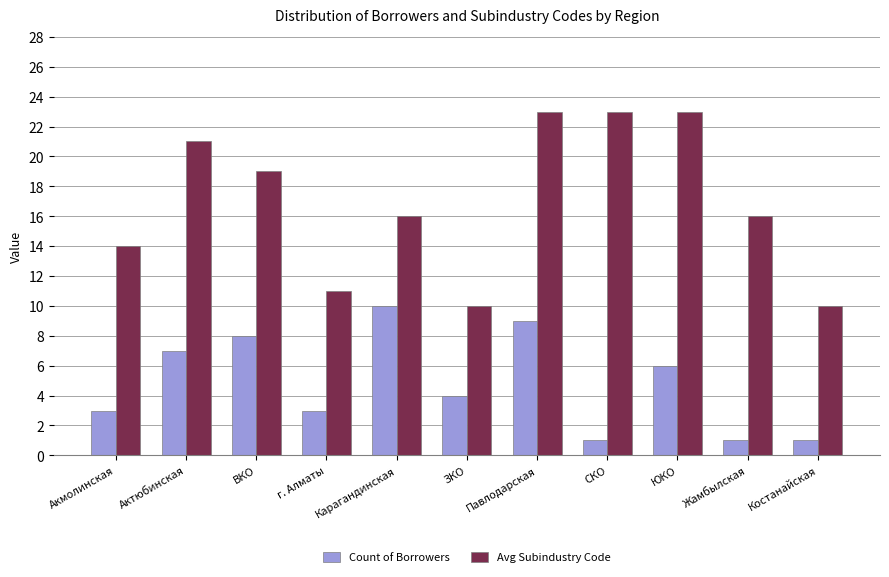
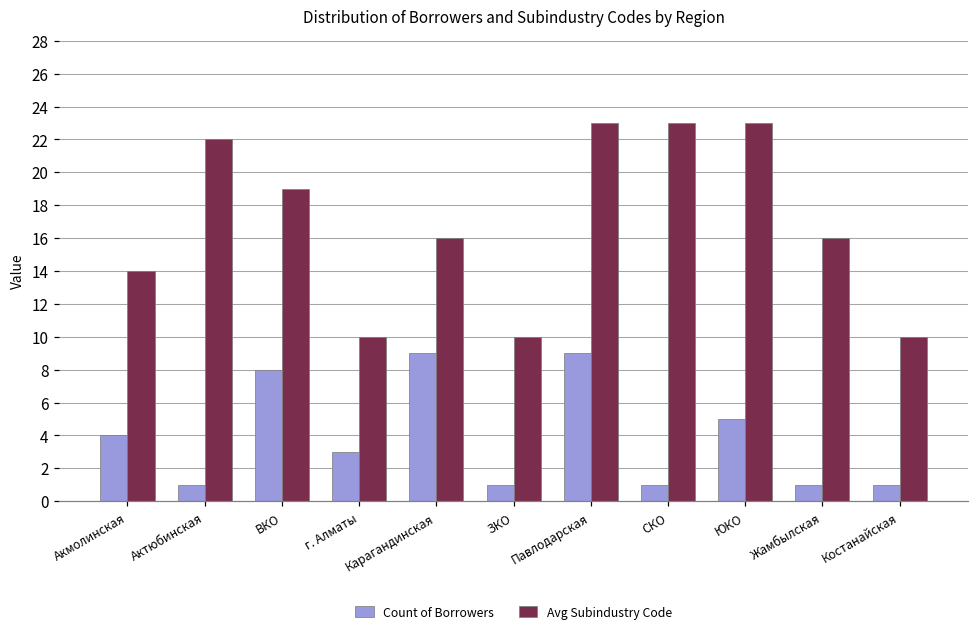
  {
    "Count of Borrowers": {
-     "Акмолинская": 3,
-     "Актюбинская": 7,
+     "Акмолинская": 4,
+     "Актюбинская": 1,
      "ВКО": 8,
      "г. Алматы": 3,
-     "Карагандинская": 10,
-     "ЗКО": 4,
+     "Карагандинская": 9,
+     "ЗКО": 1,
      "Павлодарская": 9,
      "СКО": 1,
-     "ЮКО": 6,
+     "ЮКО": 5,
      "Жамбылская": 1,
      "Костанайская": 1
    },
    "Avg Subindustry Code": {
      "Акмолинская": 14,
-     "Актюбинская": 21,
+     "Актюбинская": 22,
      "ВКО": 19,
-     "г. Алматы": 11,
+     "г. Алматы": 10,
      "Карагандинская": 16,
      "ЗКО": 10,
      "Павлодарская": 23,
      "СКО": 23,
      "ЮКО": 23,
      "Жамбылская": 16,
      "Костанайская": 10
    }
  }
